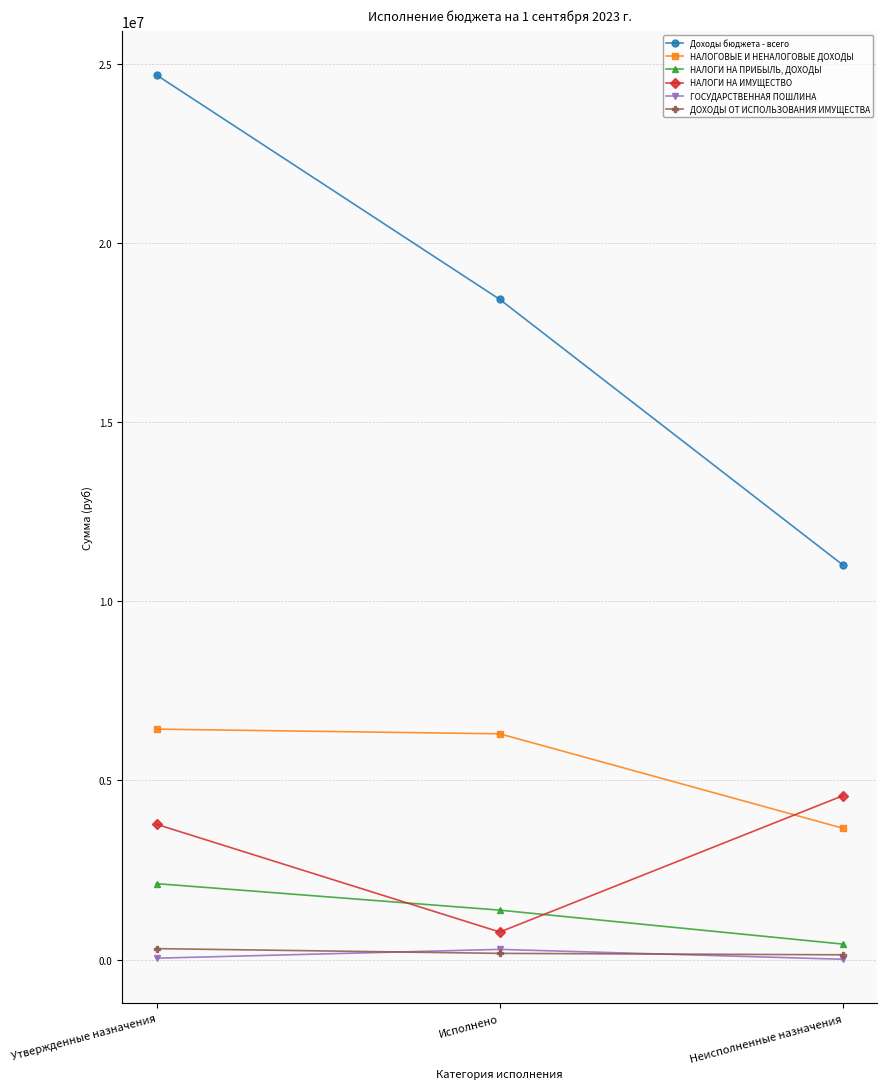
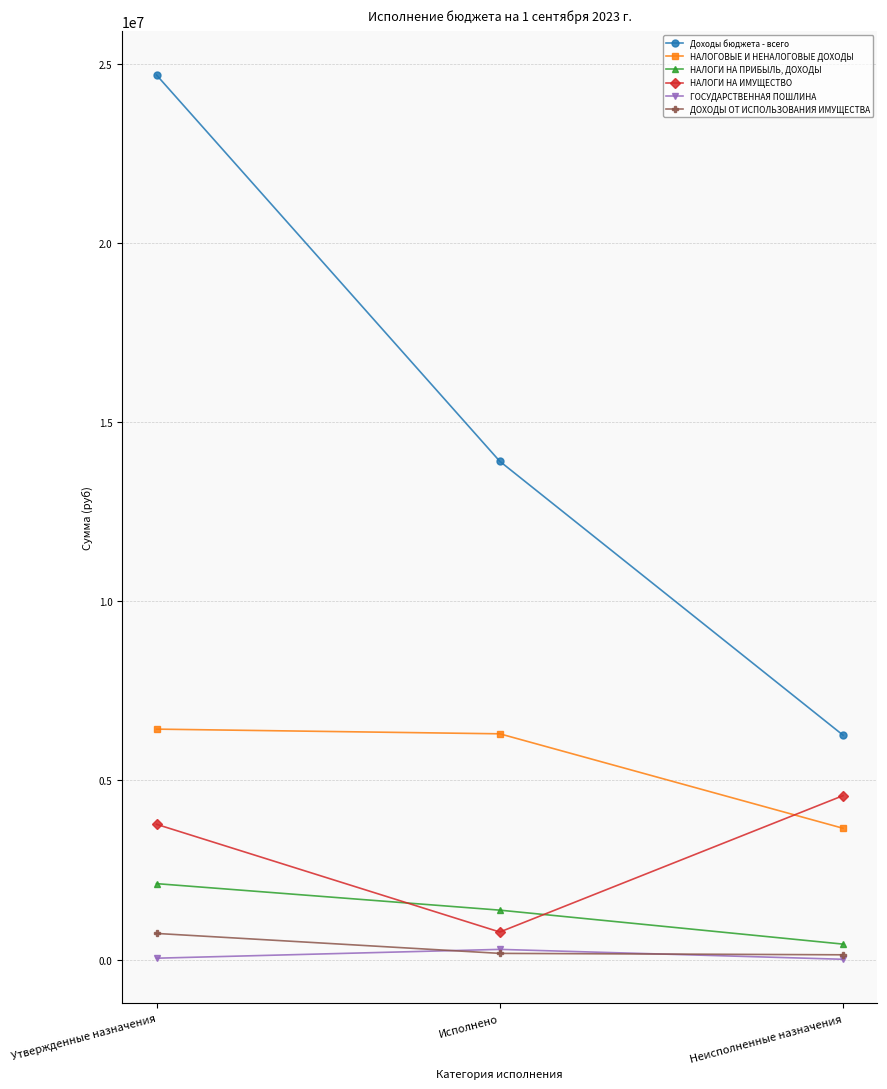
  {
    "Доходы бюджета - всего": {
      "Утвержденные назначения": 24700000,
-     "Исполнено": 18400000,
-     "Неисполненные назначения": 11000000
+     "Исполнено": 13900000,
+     "Неисполненные назначения": 6300000
    },
    "НАЛОГОВЫЕ И НЕНАЛОГОВЫЕ ДОХОДЫ": {
      "Утвержденные назначения": 6400000,
      "Исполнено": 6300000,
      "Неисполненные назначения": 3700000
    },
    "НАЛОГИ НА ПРИБЫЛЬ, ДОХОДЫ": {
      "Утвержденные назначения": 2100000,
      "Исполнено": 1400000,
      "Неисполненные назначения": 400000
    },
    "НАЛОГИ НА ИМУЩЕСТВО": {
      "Утвержденные назначения": 3800000,
      "Исполнено": 800000,
      "Неисполненные назначения": 4600000
    },
    "ГОСУДАРСТВЕННАЯ ПОШЛИНА": {
      "Утвержденные назначения": 0,
      "Исполнено": 300000,
      "Неисполненные назначения": 0
    },
    "ДОХОДЫ ОТ ИСПОЛЬЗОВАНИЯ ИМУЩЕСТВА": {
-     "Утвержденные назначения": 300000,
+     "Утвержденные назначения": 700000,
      "Исполнено": 200000,
      "Неисполненные назначения": 100000
    }
  }
